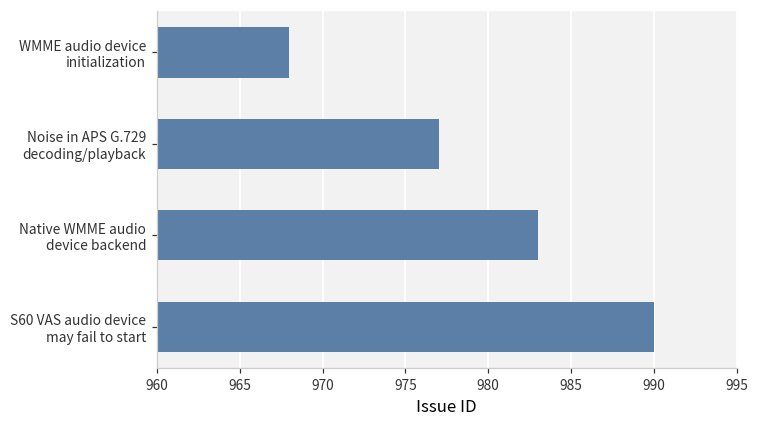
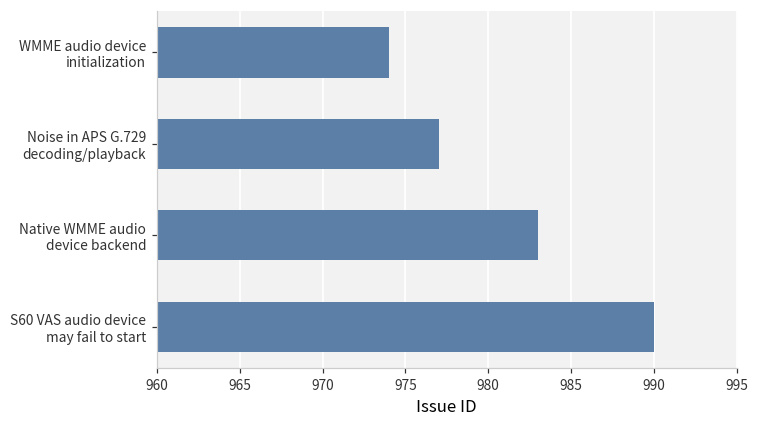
  {
-   "WMME audio device initialization": 968,
+   "WMME audio device initialization": 974,
    "Noise in APS G.729 decoding/playback": 977,
    "Native WMME audio device backend": 983,
    "S60 VAS audio device may fail to start": 990
  }
